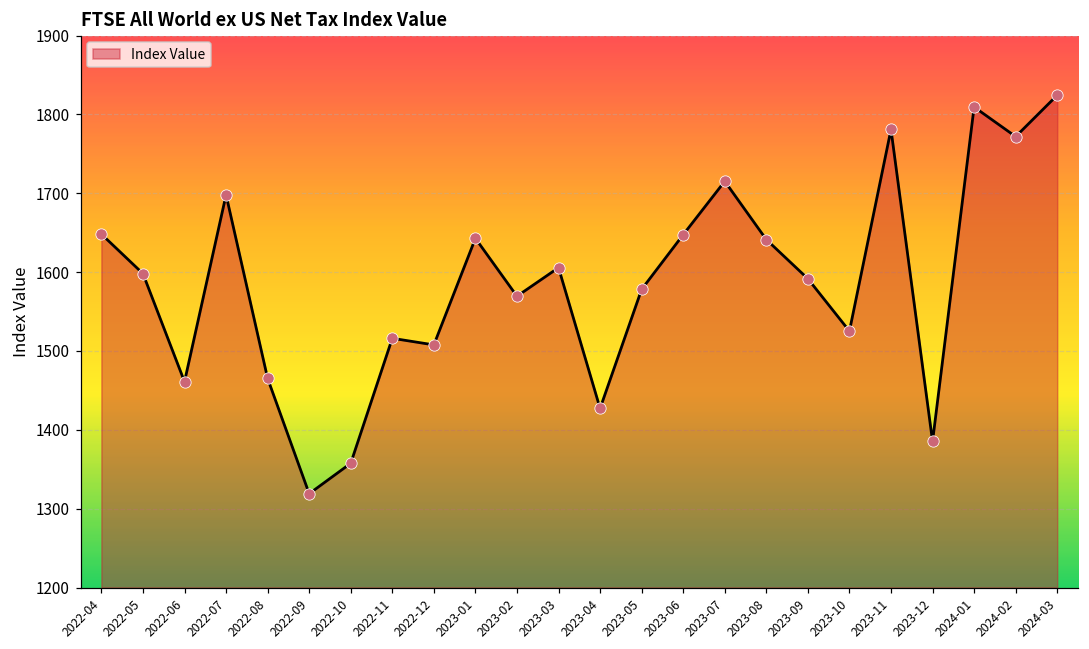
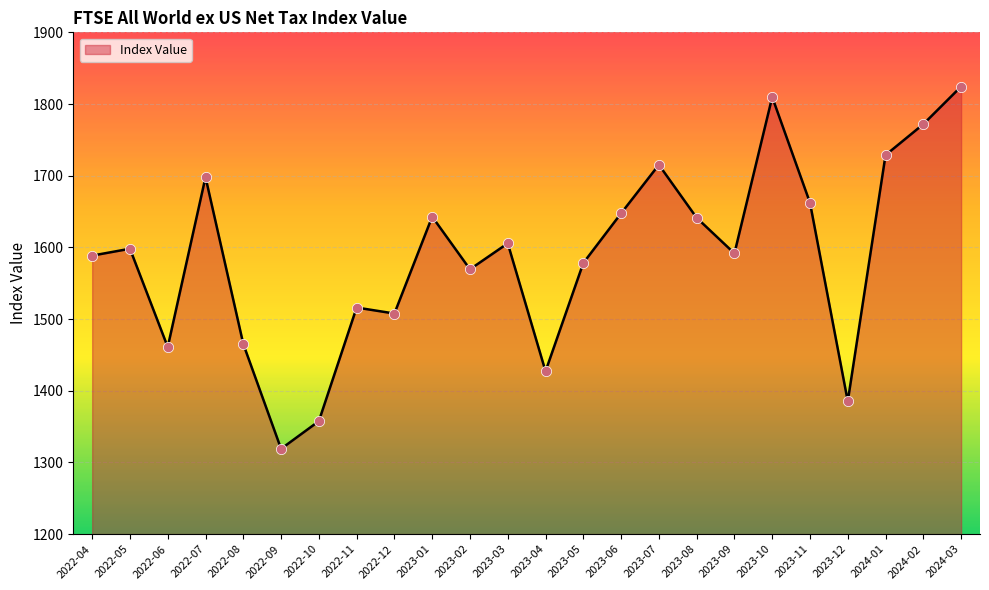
  {
-   "2022-04": 1650,
+   "2022-04": 1590,
    "2022-05": 1600,
    "2022-06": 1460,
    "2022-07": 1700,
    "2022-08": 1470,
    "2022-09": 1320,
    "2022-10": 1360,
    "2022-11": 1520,
    "2022-12": 1510,
    "2023-01": 1640,
    "2023-02": 1570,
    "2023-03": 1610,
    "2023-04": 1430,
    "2023-05": 1580,
    "2023-06": 1650,
    "2023-07": 1720,
    "2023-08": 1640,
    "2023-09": 1590,
-   "2023-10": 1530,
-   "2023-11": 1780,
+   "2023-10": 1810,
+   "2023-11": 1660,
    "2023-12": 1390,
-   "2024-01": 1810,
+   "2024-01": 1730,
    "2024-02": 1770,
    "2024-03": 1820
  }
